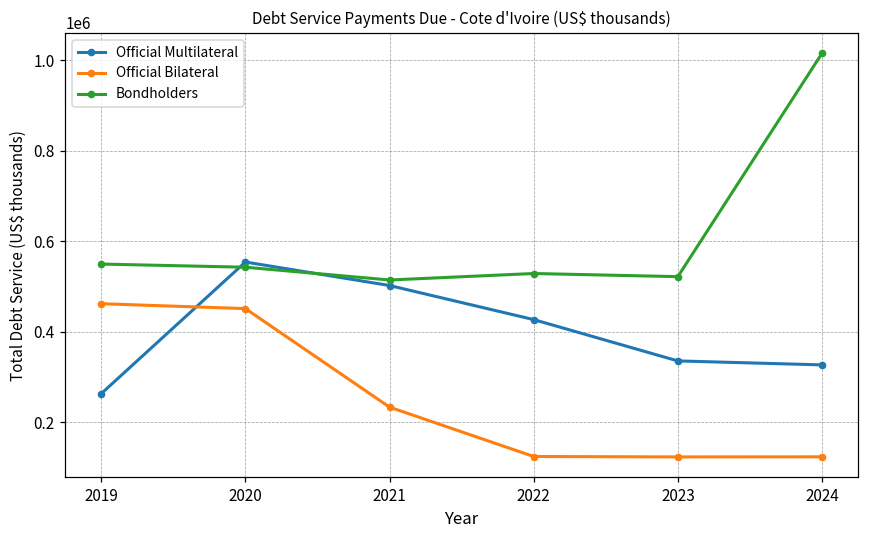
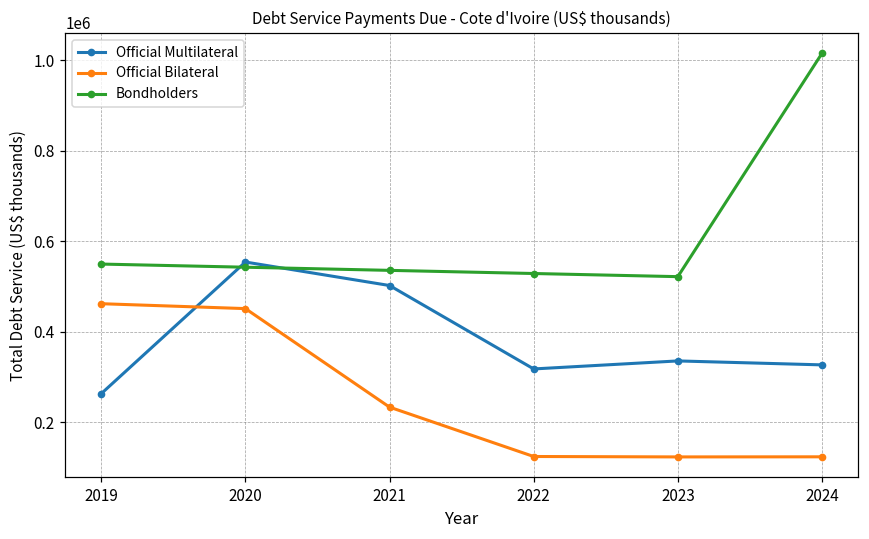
  {
    "Official Multilateral": {
      "2019": 260000,
      "2020": 550000,
      "2021": 500000,
-     "2022": 430000,
+     "2022": 320000,
      "2023": 340000,
      "2024": 330000
    },
    "Official Bilateral": {
      "2019": 460000,
      "2020": 450000,
      "2021": 230000,
      "2022": 120000,
      "2023": 120000,
      "2024": 120000
    },
    "Bondholders": {
      "2019": 550000,
      "2020": 540000,
-     "2021": 510000,
+     "2021": 540000,
      "2022": 530000,
      "2023": 520000,
      "2024": 1010000
    }
  }
